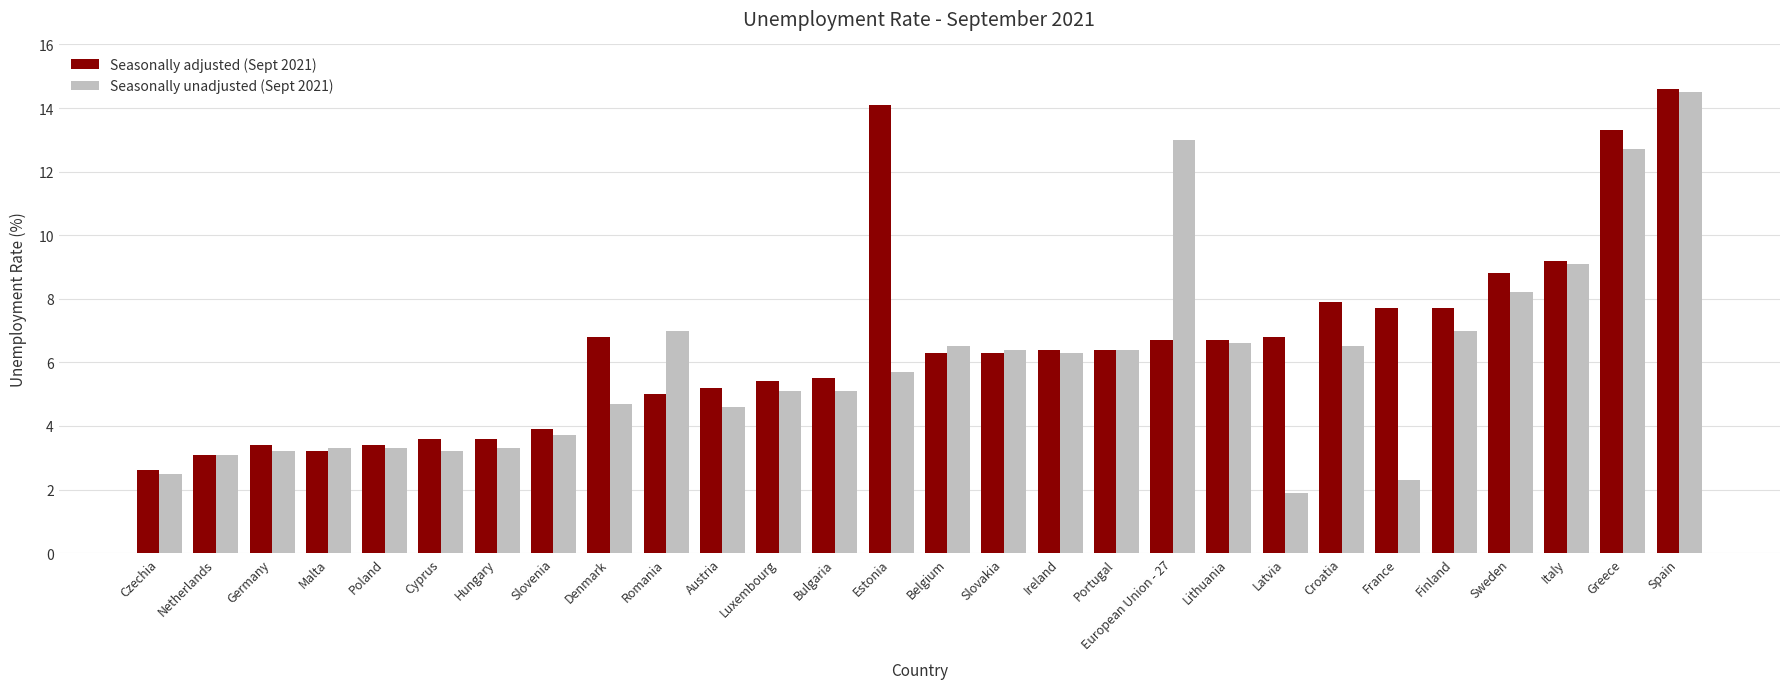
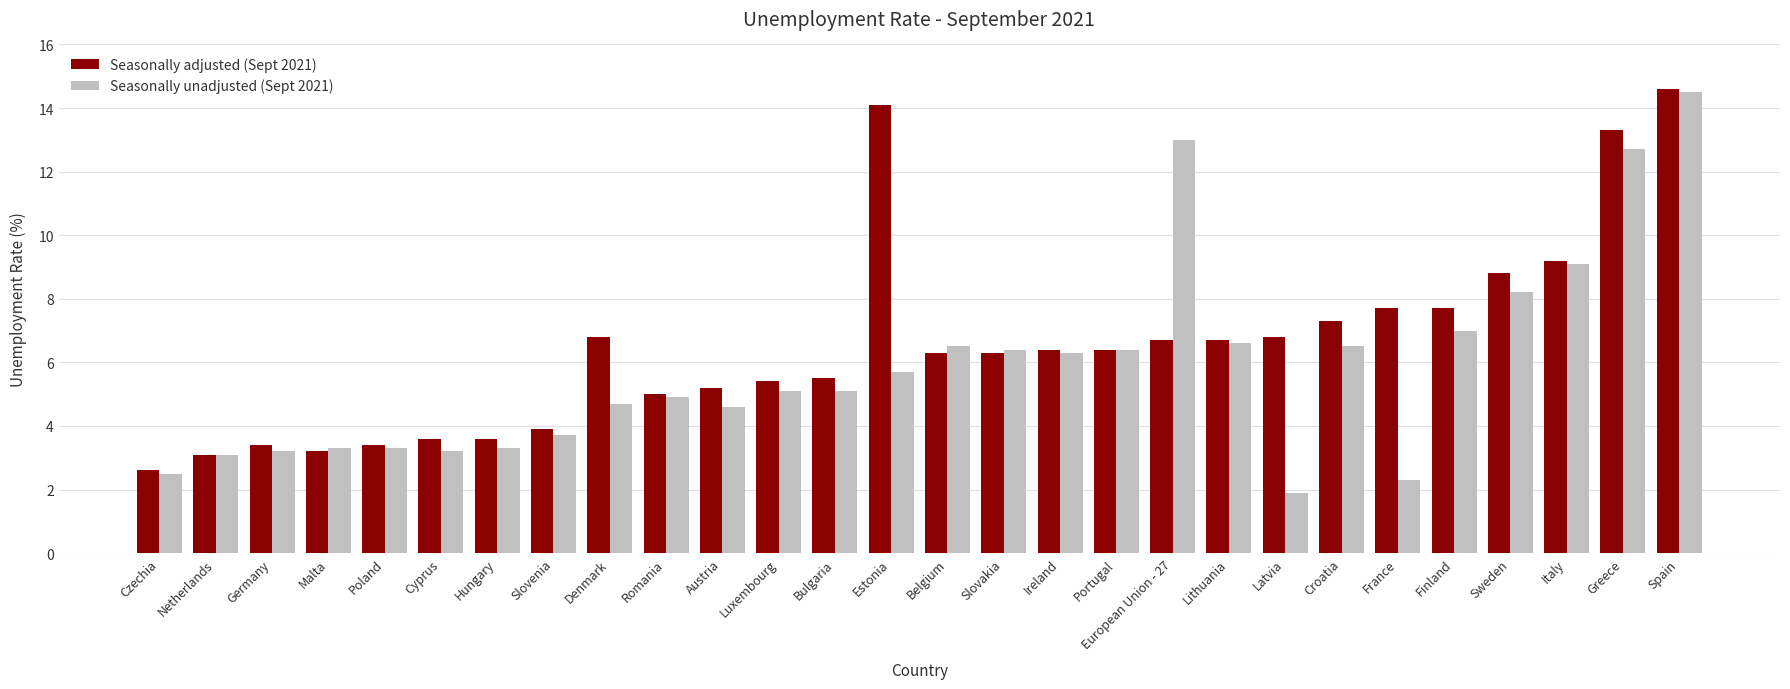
  {
    "Seasonally adjusted (Sept 2021)": {
      "Czechia": 2.6,
      "Netherlands": 3.1,
      "Germany": 3.4,
      "Malta": 3.2,
      "Poland": 3.4,
      "Cyprus": 3.6,
      "Hungary": 3.6,
      "Slovenia": 3.9,
      "Denmark": 6.8,
      "Romania": 5.0,
      "Austria": 5.2,
      "Luxembourg": 5.4,
      "Bulgaria": 5.5,
      "Estonia": 14.1,
      "Belgium": 6.3,
      "Slovakia": 6.3,
      "Ireland": 6.4,
      "Portugal": 6.4,
      "European Union - 27": 6.7,
      "Lithuania": 6.7,
      "Latvia": 6.8,
-     "Croatia": 7.9,
+     "Croatia": 7.3,
      "France": 7.7,
      "Finland": 7.7,
      "Sweden": 8.8,
      "Italy": 9.2,
      "Greece": 13.3,
      "Spain": 14.6
    },
    "Seasonally unadjusted (Sept 2021)": {
      "Czechia": 2.5,
      "Netherlands": 3.1,
      "Germany": 3.2,
      "Malta": 3.3,
      "Poland": 3.3,
      "Cyprus": 3.2,
      "Hungary": 3.3,
      "Slovenia": 3.7,
      "Denmark": 4.7,
-     "Romania": 7.0,
+     "Romania": 4.9,
      "Austria": 4.6,
      "Luxembourg": 5.1,
      "Bulgaria": 5.1,
      "Estonia": 5.7,
      "Belgium": 6.5,
      "Slovakia": 6.4,
      "Ireland": 6.3,
      "Portugal": 6.4,
      "European Union - 27": 13.0,
      "Lithuania": 6.6,
      "Latvia": 1.9,
      "Croatia": 6.5,
      "France": 2.3,
      "Finland": 7.0,
      "Sweden": 8.2,
      "Italy": 9.1,
      "Greece": 12.7,
      "Spain": 14.5
    }
  }
